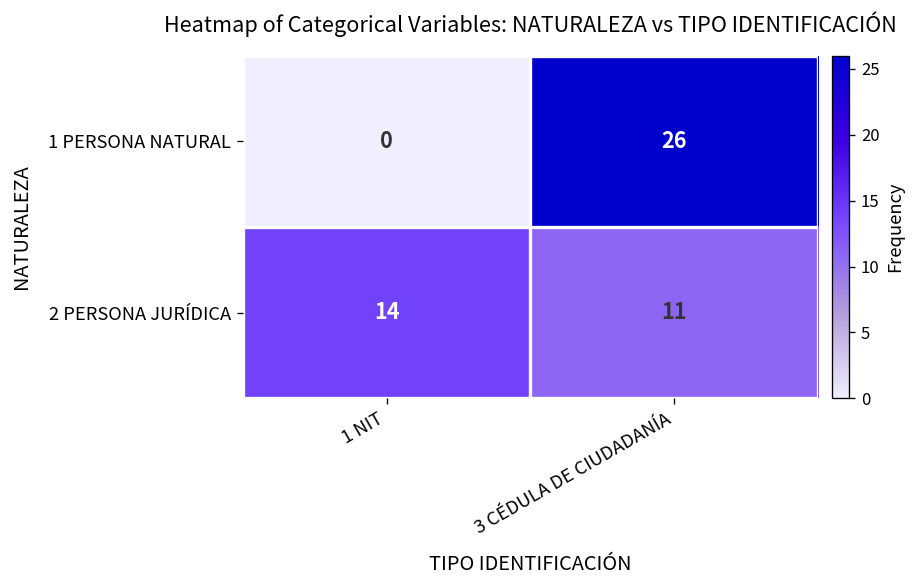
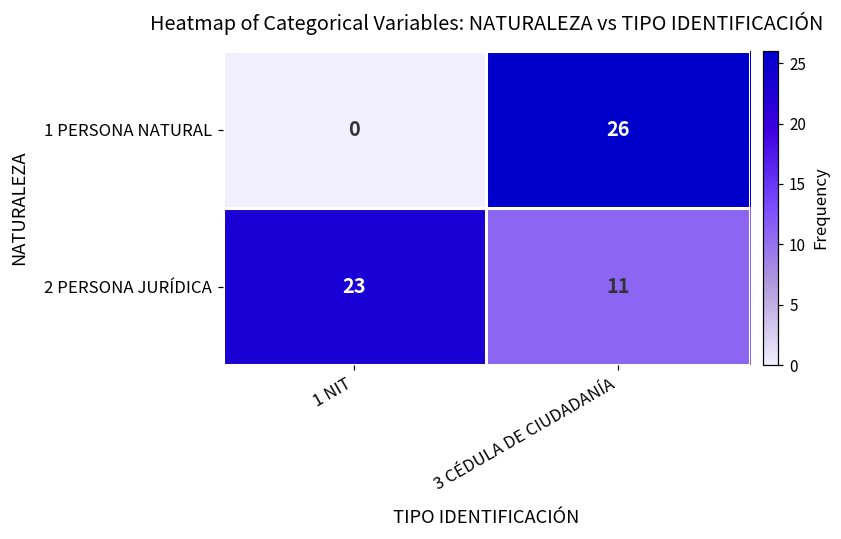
  {
    "1 PERSONA NATURAL": {
      "1 NIT": 0,
      "3 CÉDULA DE CIUDADANÍA": 26
    },
    "2 PERSONA JURÍDICA": {
-     "1 NIT": 14,
+     "1 NIT": 23,
      "3 CÉDULA DE CIUDADANÍA": 11
    }
  }
